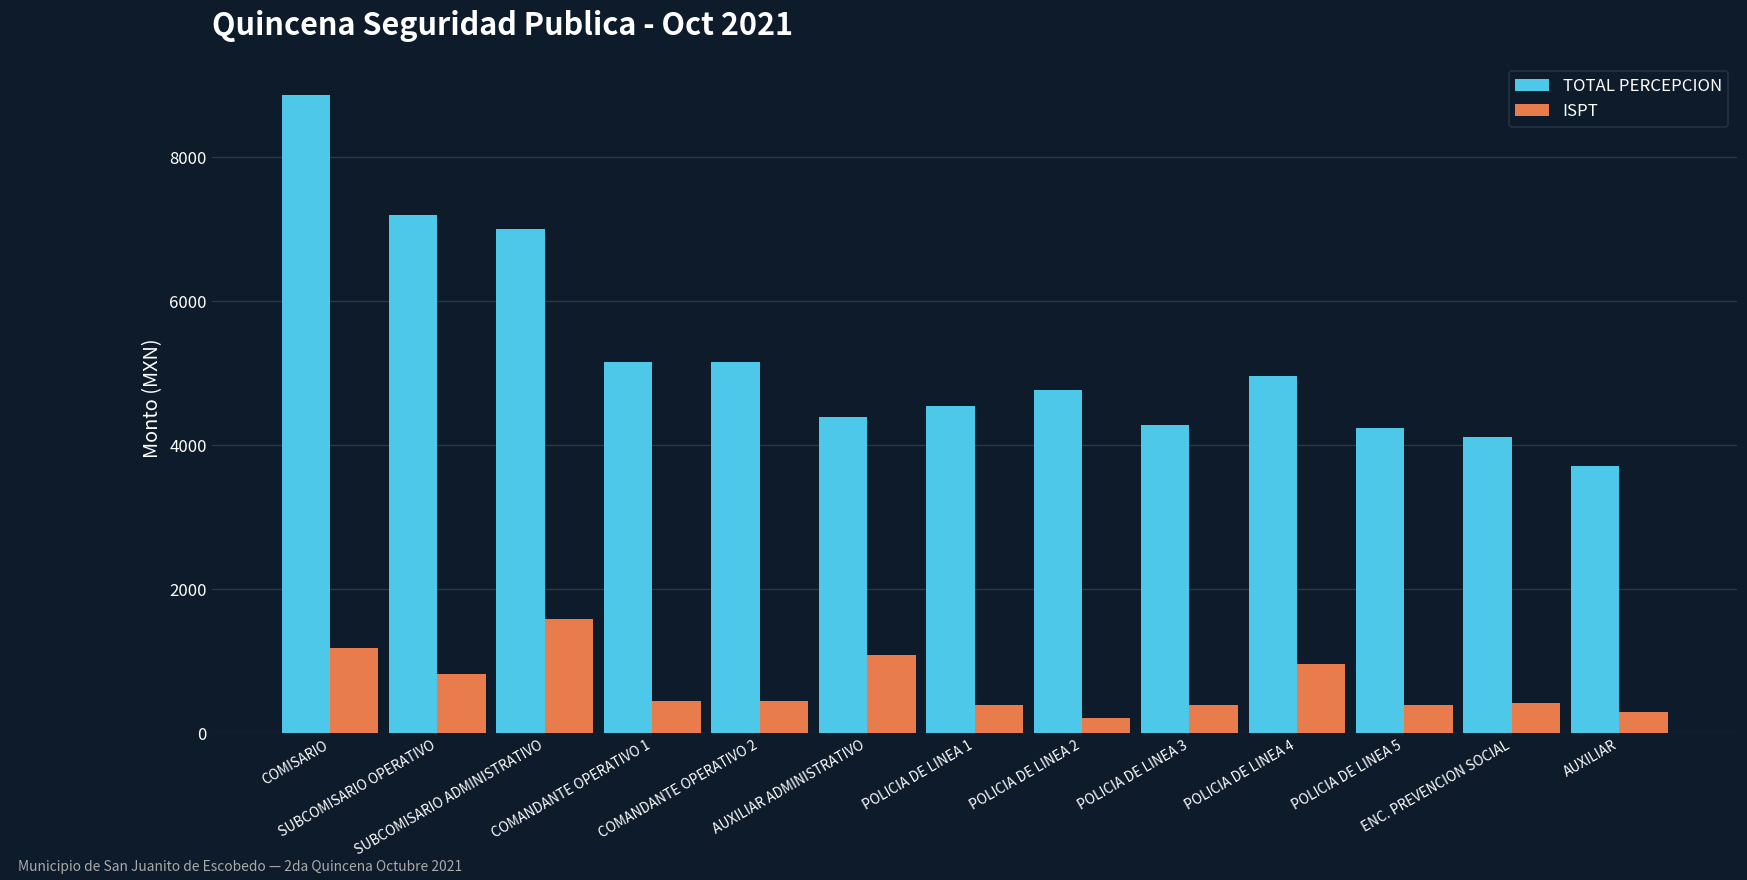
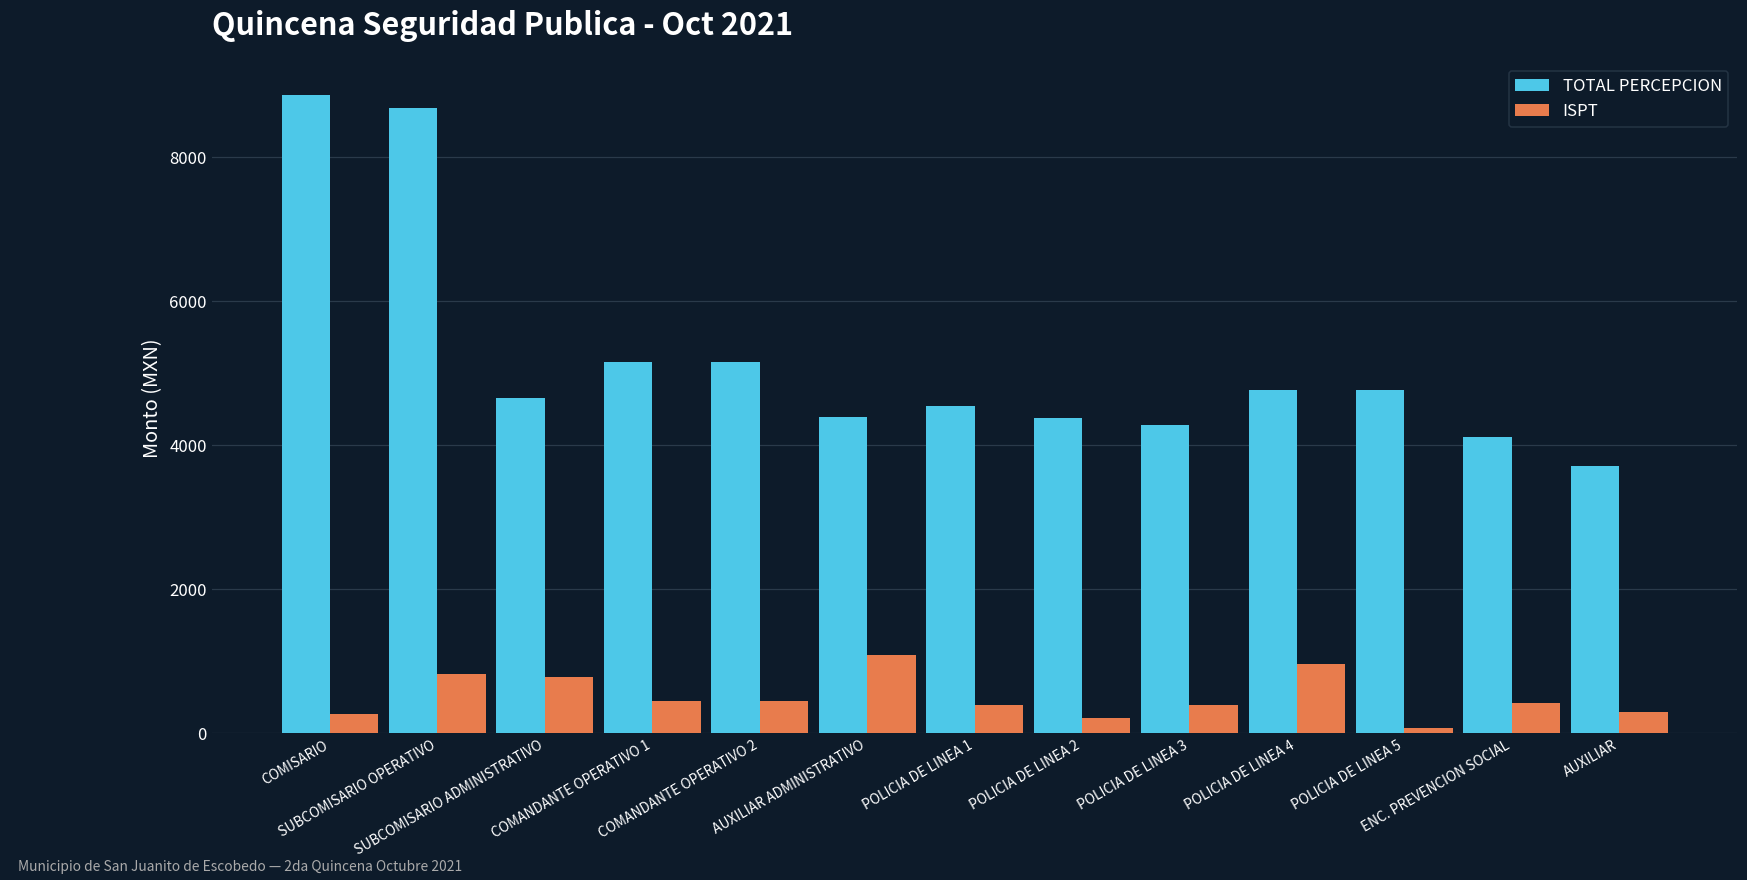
  {
    "TOTAL PERCEPCION": {
      "COMISARIO": 8900,
-     "SUBCOMISARIO OPERATIVO": 7200,
-     "SUBCOMISARIO ADMINISTRATIVO": 7000,
+     "SUBCOMISARIO OPERATIVO": 8700,
+     "SUBCOMISARIO ADMINISTRATIVO": 4700,
      "COMANDANTE OPERATIVO 1": 5200,
      "COMANDANTE OPERATIVO 2": 5200,
      "AUXILIAR ADMINISTRATIVO": 4400,
      "POLICIA DE LINEA 1": 4500,
-     "POLICIA DE LINEA 2": 4800,
+     "POLICIA DE LINEA 2": 4400,
      "POLICIA DE LINEA 3": 4300,
-     "POLICIA DE LINEA 4": 5000,
-     "POLICIA DE LINEA 5": 4200,
+     "POLICIA DE LINEA 4": 4800,
+     "POLICIA DE LINEA 5": 4800,
      "ENC. PREVENCION SOCIAL": 4100,
      "AUXILIAR": 3700
    },
    "ISPT": {
-     "COMISARIO": 1200,
+     "COMISARIO": 300,
      "SUBCOMISARIO OPERATIVO": 800,
-     "SUBCOMISARIO ADMINISTRATIVO": 1600,
+     "SUBCOMISARIO ADMINISTRATIVO": 800,
      "COMANDANTE OPERATIVO 1": 400,
      "COMANDANTE OPERATIVO 2": 400,
      "AUXILIAR ADMINISTRATIVO": 1100,
      "POLICIA DE LINEA 1": 400,
      "POLICIA DE LINEA 2": 200,
      "POLICIA DE LINEA 3": 400,
      "POLICIA DE LINEA 4": 1000,
-     "POLICIA DE LINEA 5": 400,
+     "POLICIA DE LINEA 5": 100,
      "ENC. PREVENCION SOCIAL": 400,
      "AUXILIAR": 300
    }
  }
